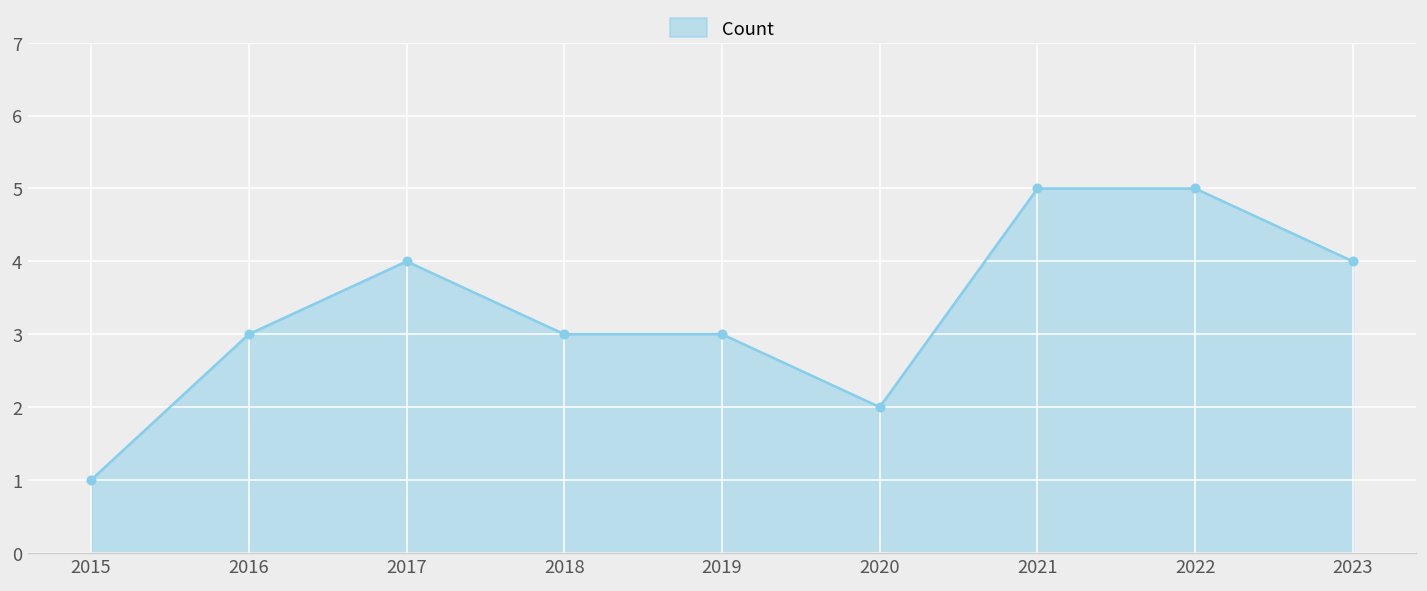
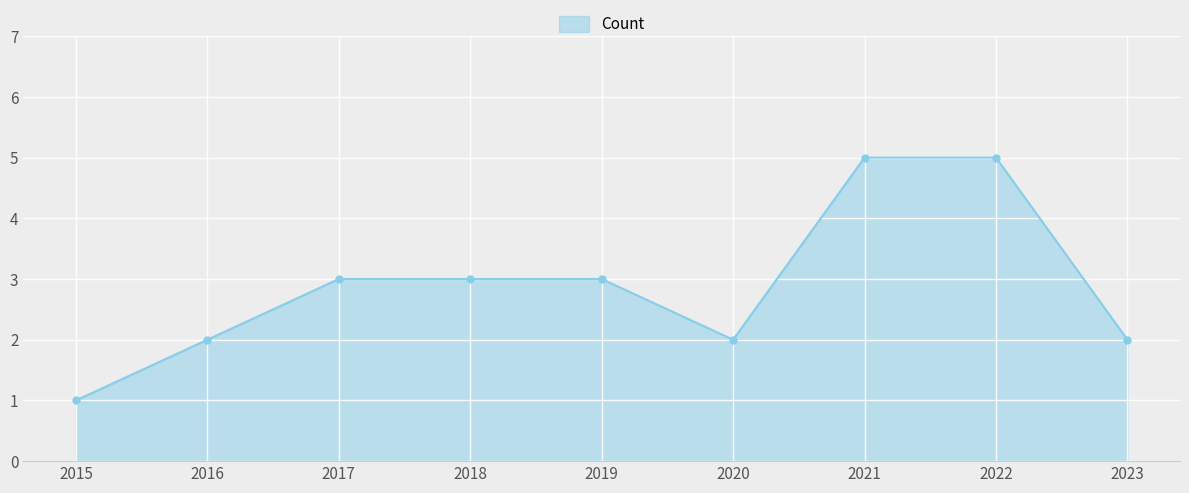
  {
    "2015": 1,
-   "2016": 3,
-   "2017": 4,
+   "2016": 2,
+   "2017": 3,
    "2018": 3,
    "2019": 3,
    "2020": 2,
    "2021": 5,
    "2022": 5,
-   "2023": 4
+   "2023": 2
  }
